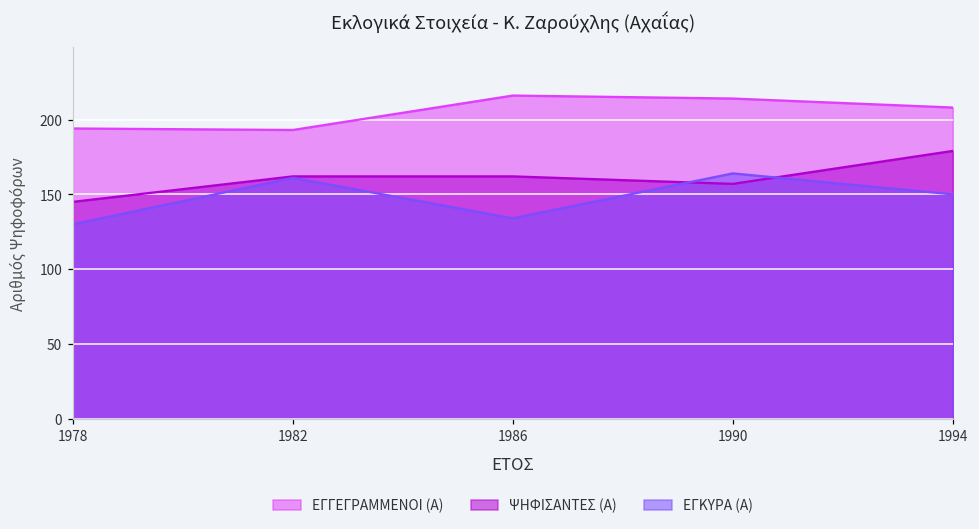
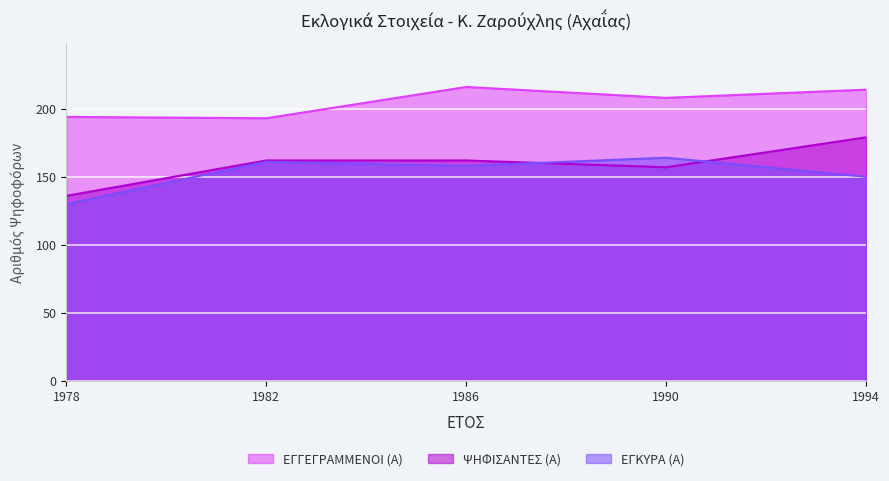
  {
    "ΕΓΓΕΓΡΑΜΜΕΝΟΙ (Α)": {
      "1978": 194,
      "1982": 193,
      "1986": 216,
-     "1990": 214,
-     "1994": 208
+     "1990": 208,
+     "1994": 214
    },
    "ΨΗΦΙΣΑΝΤΕΣ (Α)": {
-     "1978": 145,
+     "1978": 136,
      "1986": 162,
      "1990": 157,
      "1994": 179
    },
    "ΕΓΚΥΡΑ (Α)": {
      "1978": 130,
-     "1986": 134,
+     "1986": 158,
      "1990": 164,
      "1994": 150
    }
  }
